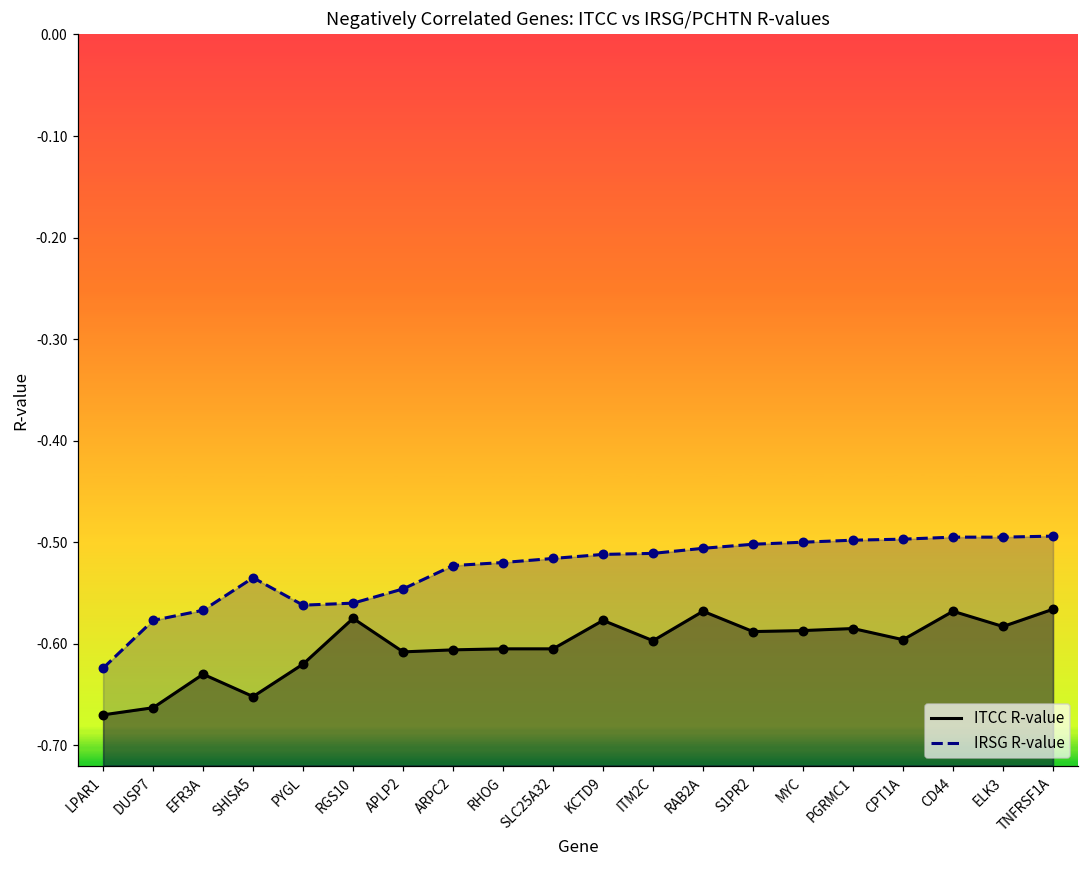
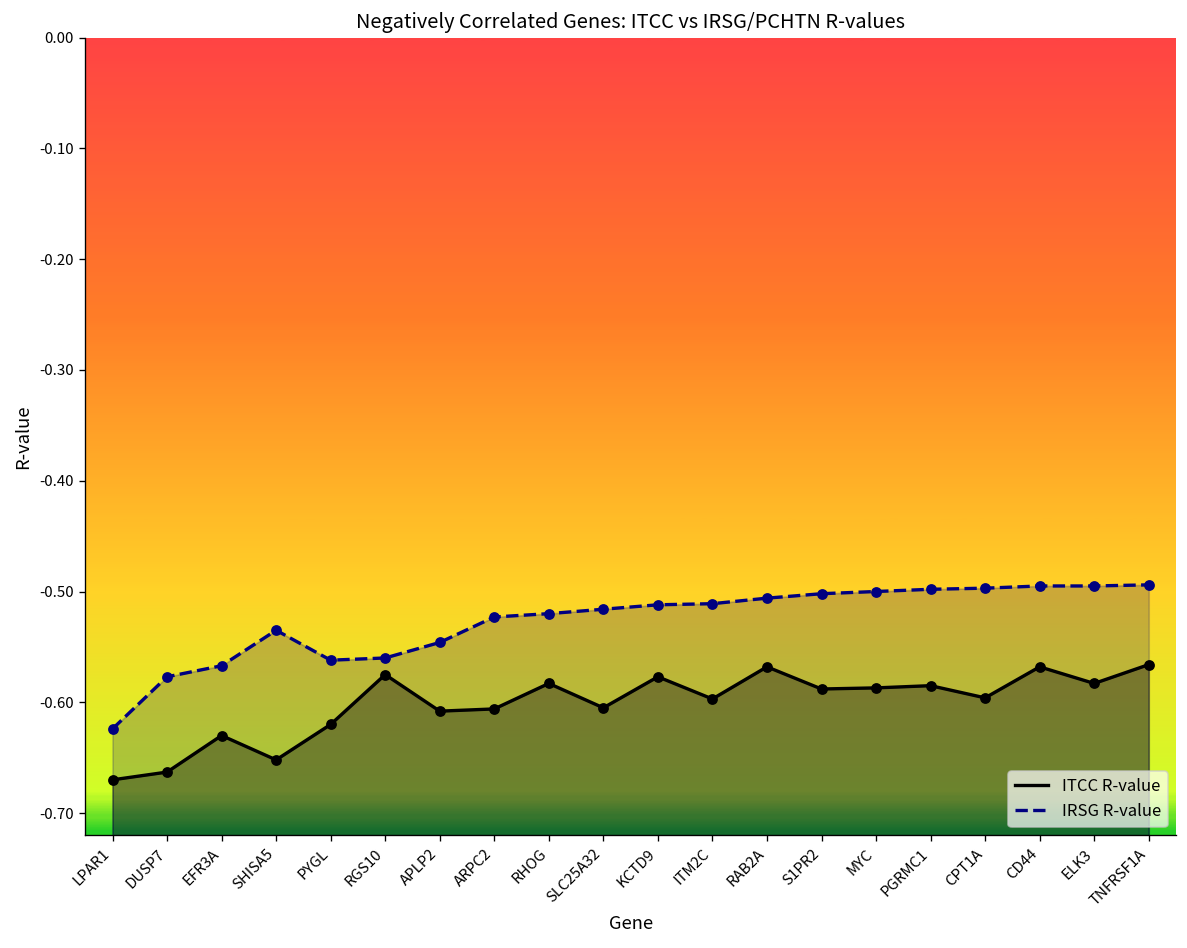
  {
    "ITCC R-value": {
      "LPAR1": -0.67,
      "DUSP7": -0.66,
      "EFR3A": -0.63,
      "SHISA5": -0.65,
      "PYGL": -0.62,
      "RGS10": -0.58,
      "APLP2": -0.61,
      "ARPC2": -0.61,
-     "RHOG": -0.61,
+     "RHOG": -0.58,
      "SLC25A32": -0.61,
      "KCTD9": -0.58,
      "ITM2C": -0.60,
      "RAB2A": -0.57,
      "S1PR2": -0.59,
      "MYC": -0.59,
      "PGRMC1": -0.59,
      "CPT1A": -0.60,
      "CD44": -0.57,
      "ELK3": -0.58,
      "TNFRSF1A": -0.57
    },
    "IRSG R-value": {
      "LPAR1": -0.62,
      "DUSP7": -0.58,
      "EFR3A": -0.57,
      "SHISA5": -0.54,
      "PYGL": -0.56,
      "RGS10": -0.56,
      "APLP2": -0.55,
      "ARPC2": -0.52,
      "RHOG": -0.52,
      "SLC25A32": -0.52,
      "KCTD9": -0.51,
      "ITM2C": -0.51,
      "RAB2A": -0.51,
      "S1PR2": -0.50,
      "MYC": -0.50,
      "PGRMC1": -0.50,
      "CPT1A": -0.50,
      "CD44": -0.50,
      "ELK3": -0.50,
      "TNFRSF1A": -0.49
    }
  }
